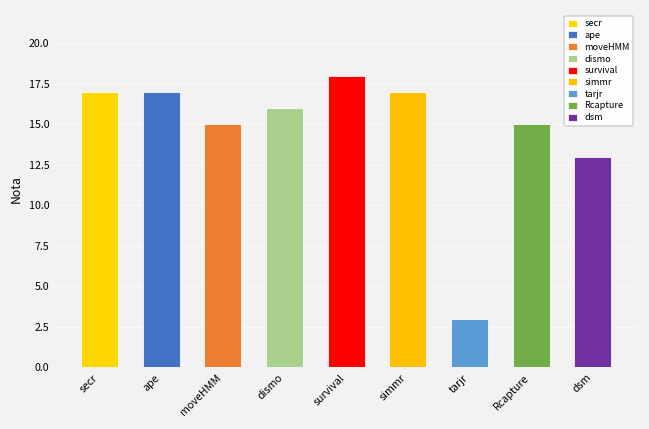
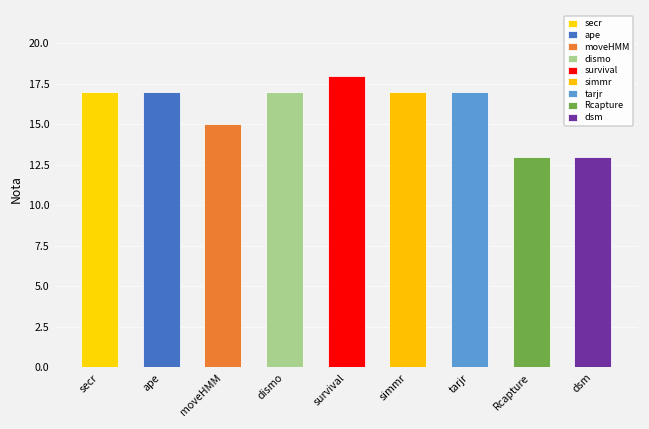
  {
    "secr": 17,
    "ape": 17,
    "moveHMM": 15,
-   "dismo": 16,
+   "dismo": 17,
    "survival": 18,
    "simmr": 17,
-   "tarjr": 3,
-   "Rcapture": 15,
+   "tarjr": 17,
+   "Rcapture": 13,
    "dsm": 13
  }
